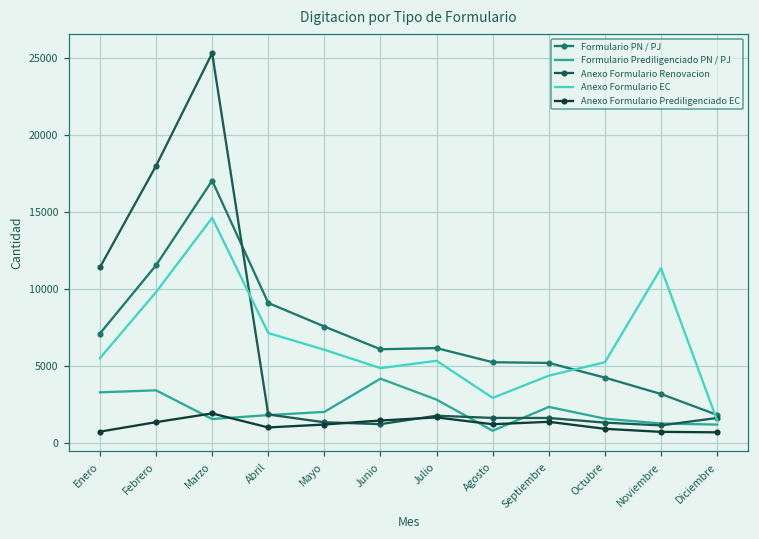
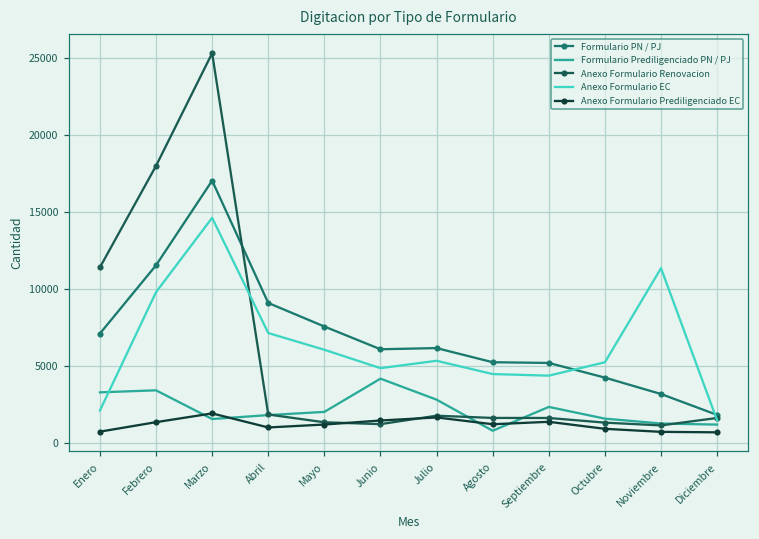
  {
    "Formulario Prediligenciado PN / PJ": {
      "Enero": 3300,
      "Febrero": 3400,
      "Marzo": 1500,
      "Mayo": 2000,
      "Junio": 4200,
      "Julio": 2800,
      "Agosto": 800,
      "Septiembre": 2300,
      "Octubre": 1600,
      "Diciembre": 1200
    },
    "Anexo Formulario EC": {
-     "Enero": 5500,
+     "Enero": 2100,
      "Febrero": 9800,
      "Marzo": 14600,
      "Abril": 7100,
      "Mayo": 6000,
      "Junio": 4800,
      "Julio": 5300,
-     "Agosto": 2900,
+     "Agosto": 4500,
      "Septiembre": 4400,
      "Octubre": 5200,
      "Noviembre": 11300
    }
  }
